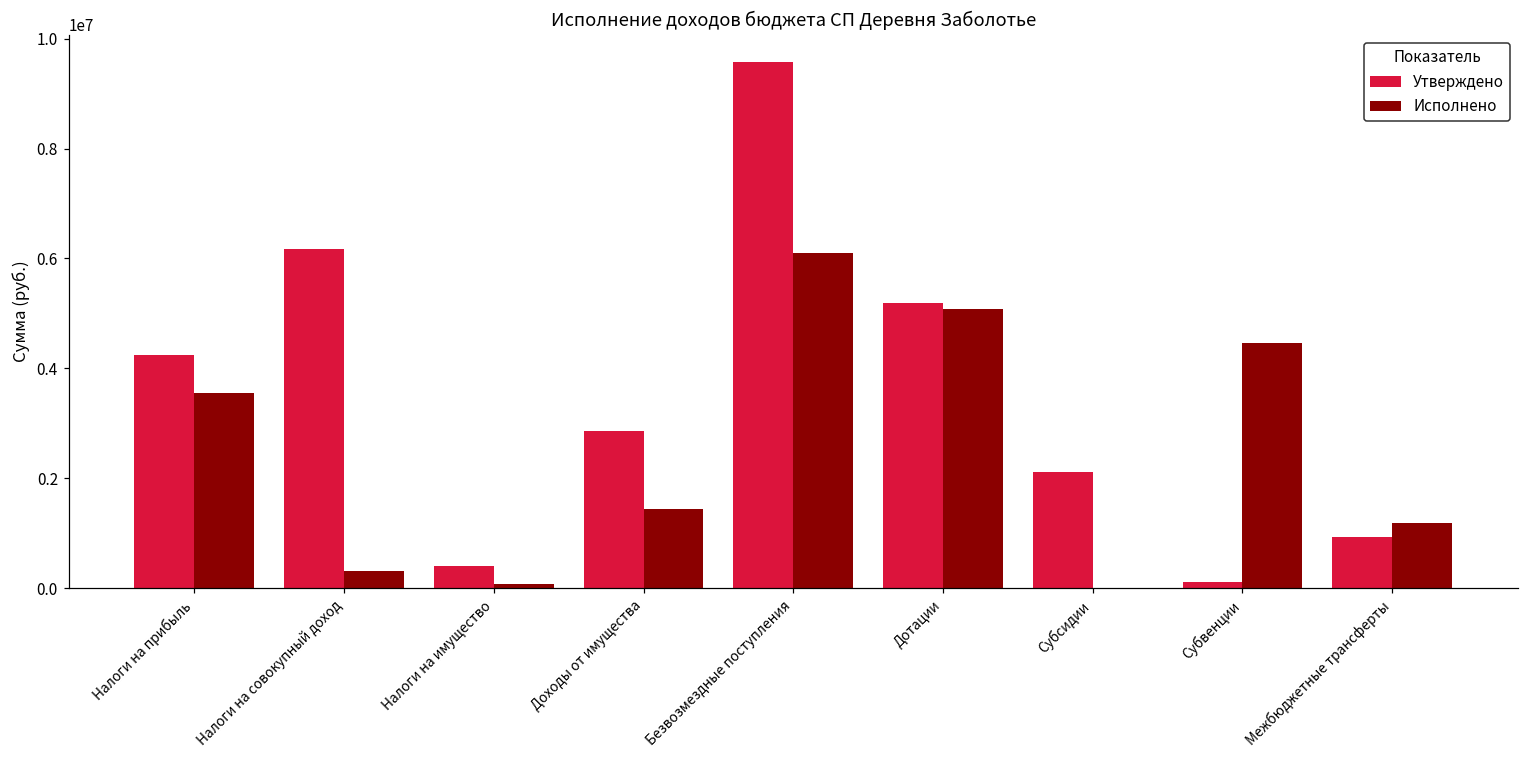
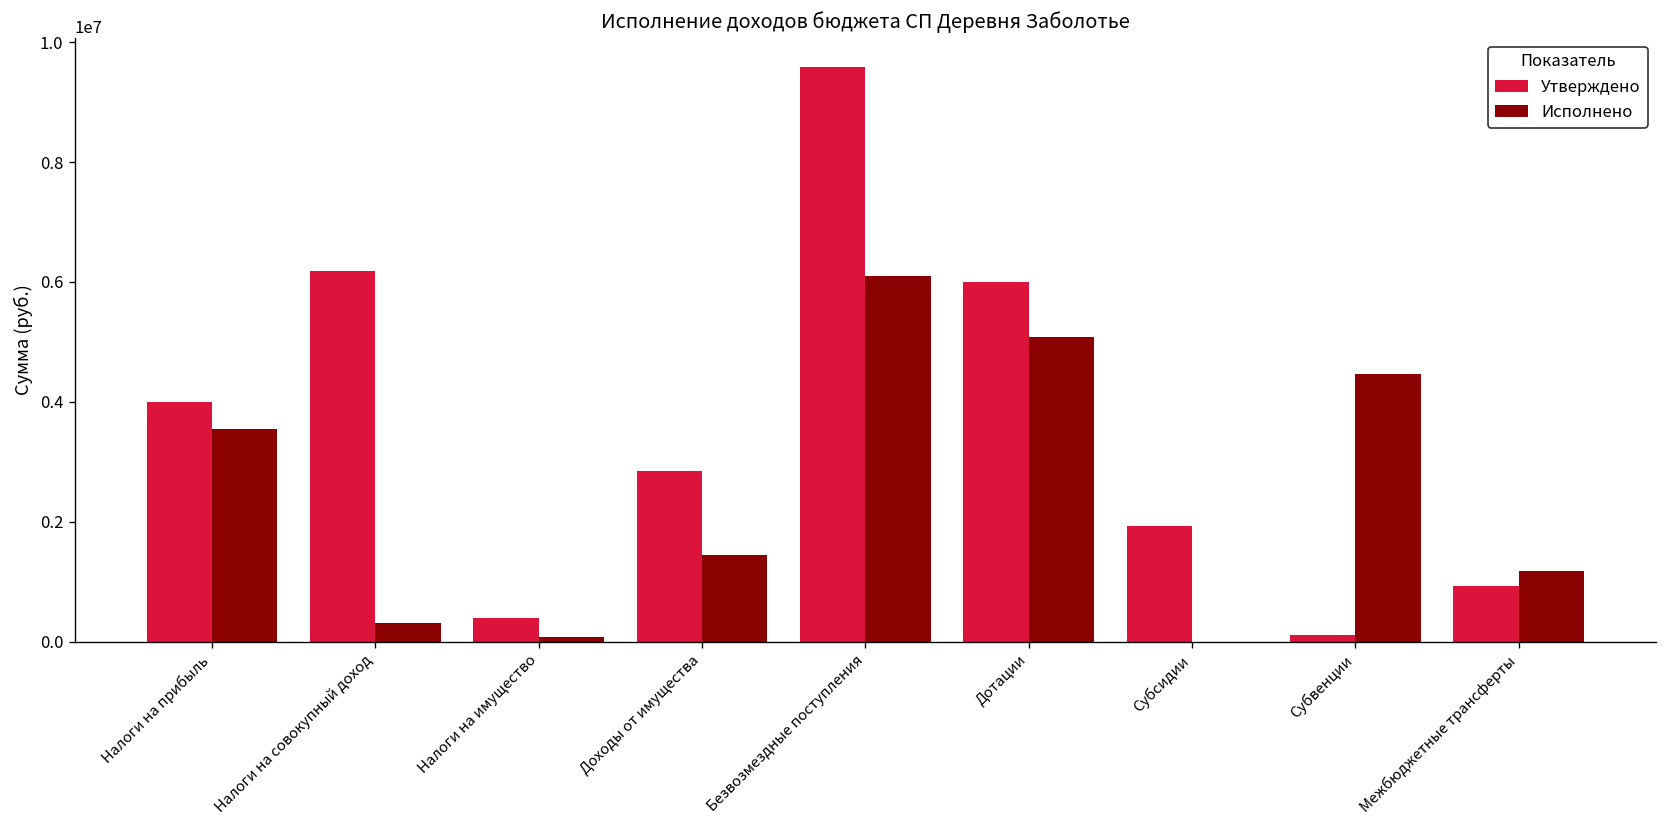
  {
    "Утверждено": {
-     "Налоги на прибыль": 4300000,
+     "Налоги на прибыль": 4000000,
      "Налоги на совокупный доход": 6200000,
      "Налоги на имущество": 400000,
      "Доходы от имущества": 2900000,
      "Безвозмездные поступления": 9600000,
-     "Дотации": 5200000,
-     "Субсидии": 2100000,
+     "Дотации": 6000000,
+     "Субсидии": 1900000,
      "Субвенции": 100000,
      "Межбюджетные трансферты": 900000
    },
    "Исполнено": {
      "Налоги на прибыль": 3600000,
      "Налоги на совокупный доход": 300000,
      "Налоги на имущество": 100000,
      "Доходы от имущества": 1400000,
      "Безвозмездные поступления": 6100000,
      "Дотации": 5100000,
      "Субсидии": 0,
      "Субвенции": 4500000,
      "Межбюджетные трансферты": 1200000
    }
  }
